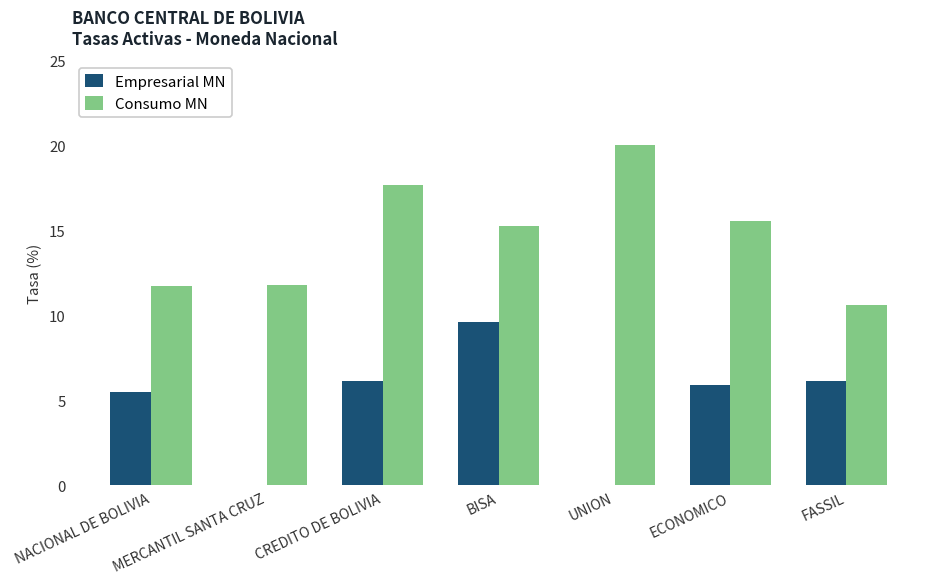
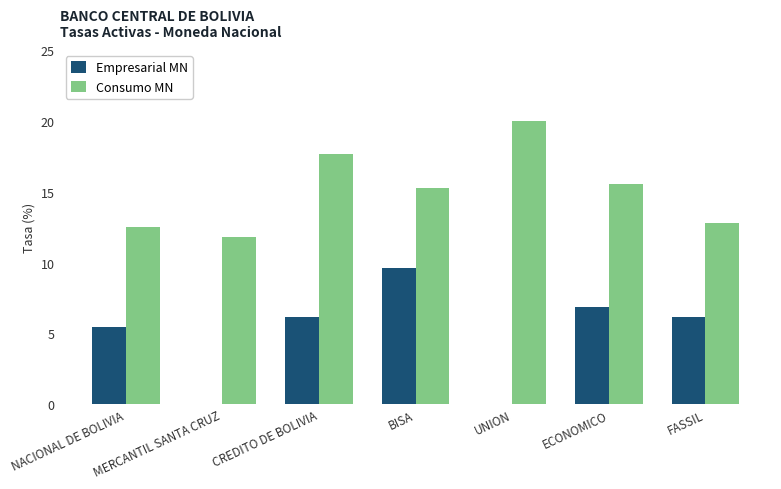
  {
    "Empresarial MN": {
      "NACIONAL DE BOLIVIA": 5.5,
      "MERCANTIL SANTA CRUZ": 0.0,
      "CREDITO DE BOLIVIA": 6.1,
      "BISA": 9.6,
      "UNION": 0.0,
-     "ECONOMICO": 5.9,
+     "ECONOMICO": 6.8,
      "FASSIL": 6.2
    },
    "Consumo MN": {
-     "NACIONAL DE BOLIVIA": 11.7,
+     "NACIONAL DE BOLIVIA": 12.5,
      "MERCANTIL SANTA CRUZ": 11.8,
      "CREDITO DE BOLIVIA": 17.7,
      "BISA": 15.2,
      "UNION": 20.0,
      "ECONOMICO": 15.6,
-     "FASSIL": 10.6
+     "FASSIL": 12.8
    }
  }
